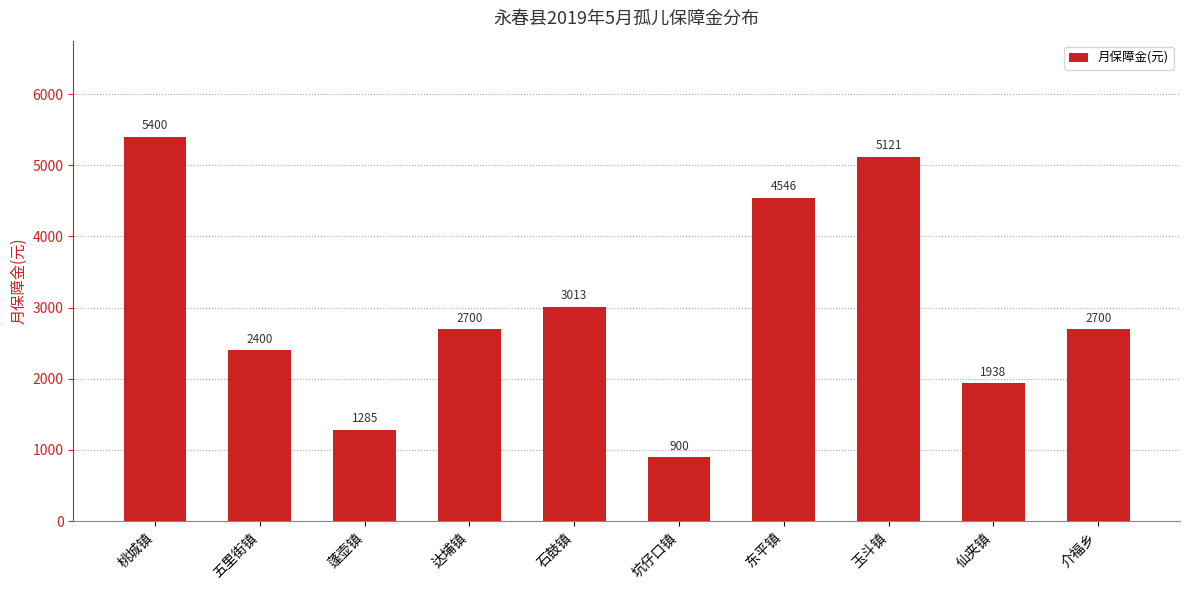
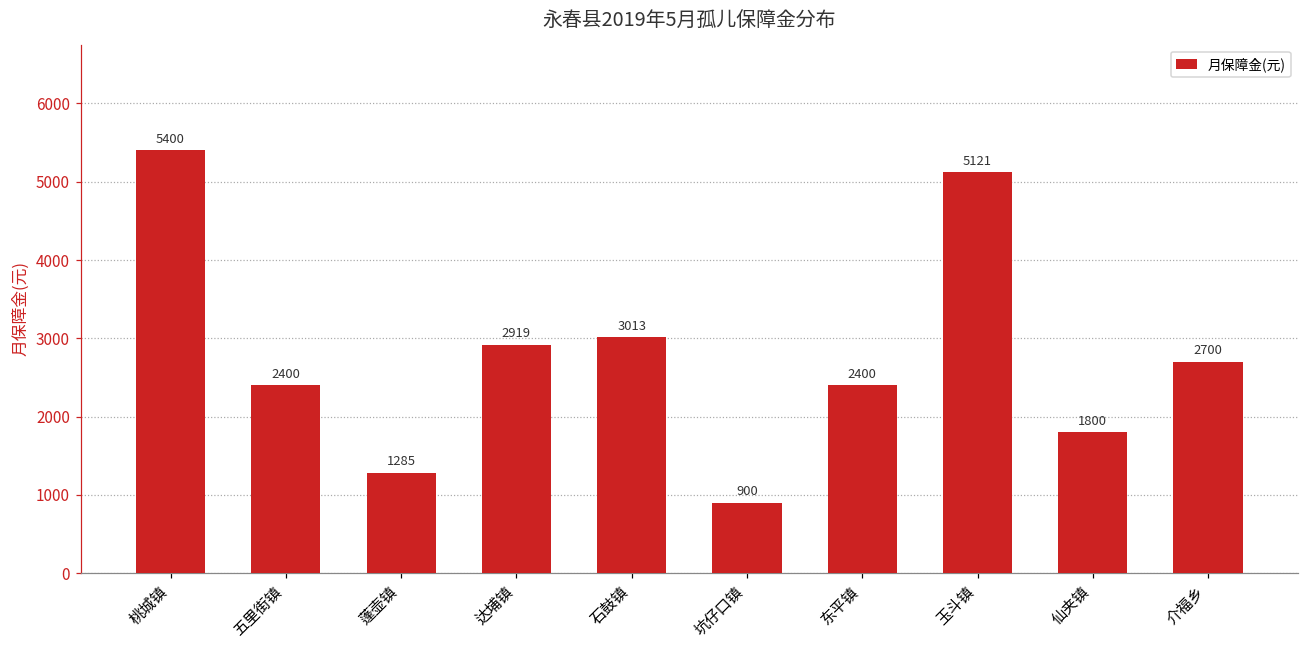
  {
    "桃城镇": 5400,
    "五里街镇": 2400,
    "蓬壶镇": 1285,
-   "达埔镇": 2700,
+   "达埔镇": 2919,
    "石鼓镇": 3013,
    "坑仔口镇": 900,
-   "东平镇": 4546,
+   "东平镇": 2400,
    "玉斗镇": 5121,
-   "仙夹镇": 1938,
+   "仙夹镇": 1800,
    "介福乡": 2700
  }
